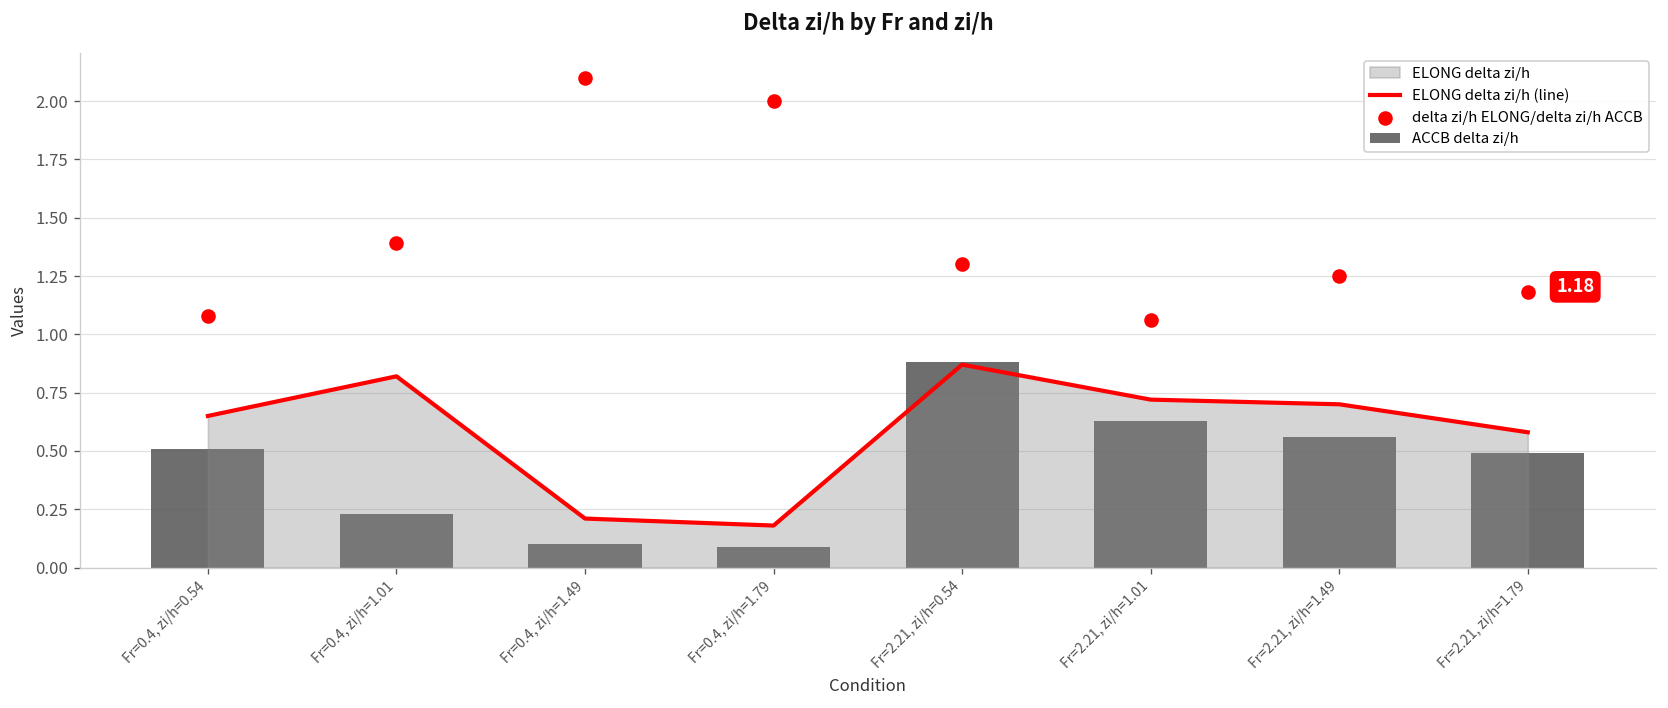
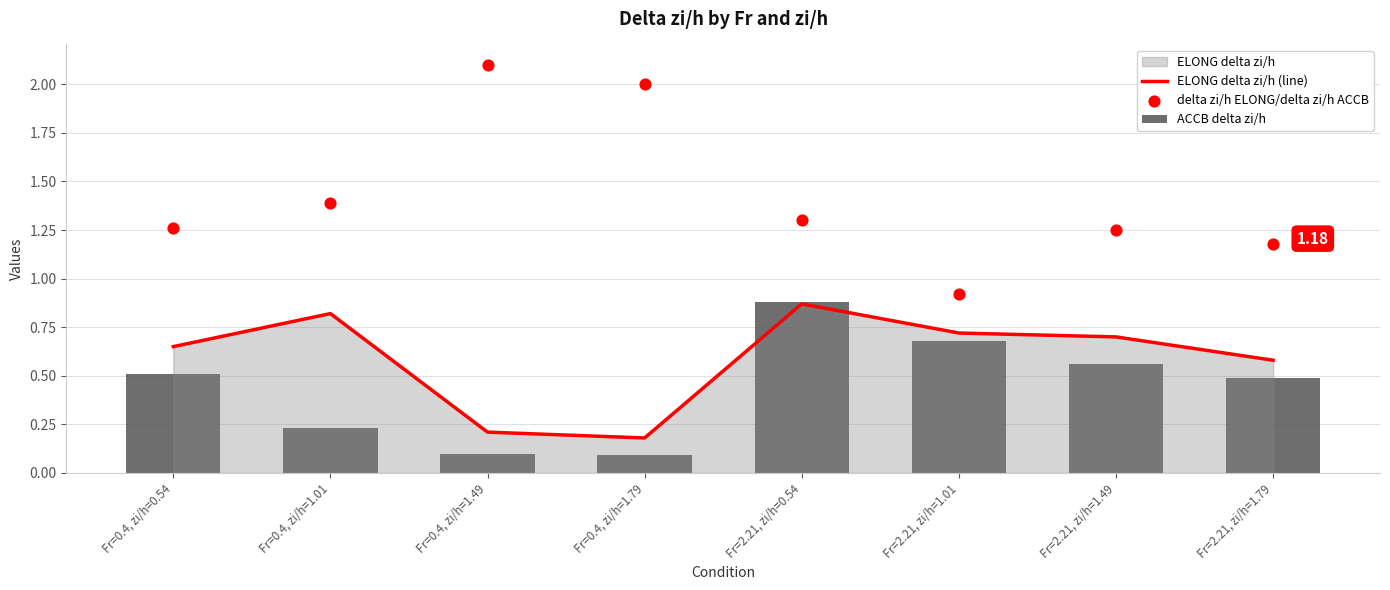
  {
    "ACCB delta zi/h": {
      "Fr=0.4, zi/h=0.54": 0.51,
      "Fr=0.4, zi/h=1.01": 0.23,
      "Fr=0.4, zi/h=1.49": 0.10,
      "Fr=0.4, zi/h=1.79": 0.09,
      "Fr=2.21, zi/h=0.54": 0.88,
-     "Fr=2.21, zi/h=1.01": 0.63,
+     "Fr=2.21, zi/h=1.01": 0.68,
      "Fr=2.21, zi/h=1.49": 0.56,
      "Fr=2.21, zi/h=1.79": 0.49
    },
    "ELONG delta zi/h": {
      "Fr=0.4, zi/h=0.54": 0.65,
      "Fr=0.4, zi/h=1.01": 0.82,
      "Fr=0.4, zi/h=1.49": 0.21,
      "Fr=0.4, zi/h=1.79": 0.18,
      "Fr=2.21, zi/h=0.54": 0.87,
      "Fr=2.21, zi/h=1.01": 0.72,
      "Fr=2.21, zi/h=1.49": 0.70,
      "Fr=2.21, zi/h=1.79": 0.58
    },
    "delta zi/h ELONG/delta zi/h ACCB": {
-     "Fr=0.4, zi/h=0.54": 1.08,
-     "Fr=2.21, zi/h=1.01": 1.06
+     "Fr=0.4, zi/h=0.54": 1.26,
+     "Fr=2.21, zi/h=1.01": 0.92
    }
  }
